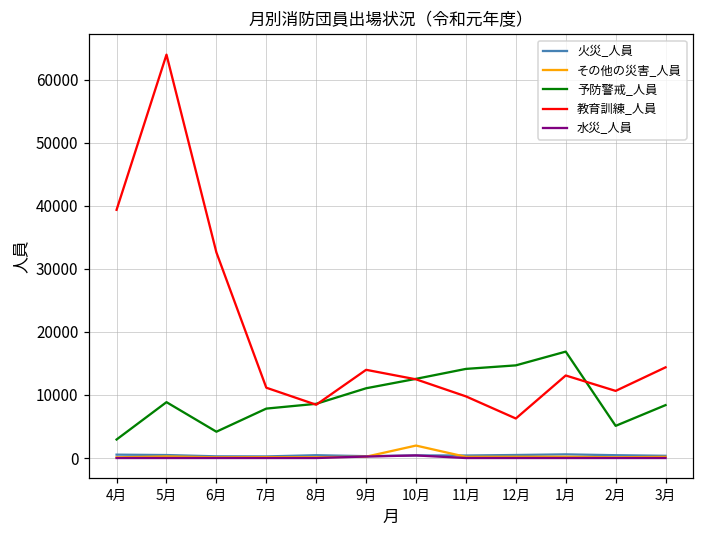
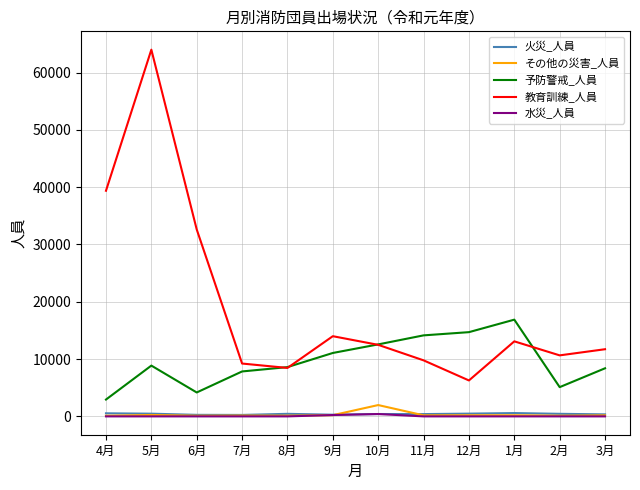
  {
    "その他の災害_人員": {
      "10月": 2000
    },
    "予防警戒_人員": {
      "4月": 3000,
      "5月": 9000,
      "6月": 4000,
      "7月": 8000,
      "9月": 11000,
      "11月": 14000,
      "12月": 15000,
      "1月": 17000,
      "2月": 5000,
      "3月": 8000
    },
    "教育訓練_人員": {
      "4月": 39000,
      "5月": 64000,
      "6月": 33000,
-     "7月": 11000,
+     "7月": 9000,
      "9月": 14000,
      "11月": 10000,
      "12月": 6000,
      "1月": 13000,
      "2月": 11000,
-     "3月": 14000
+     "3月": 12000
    }
  }
